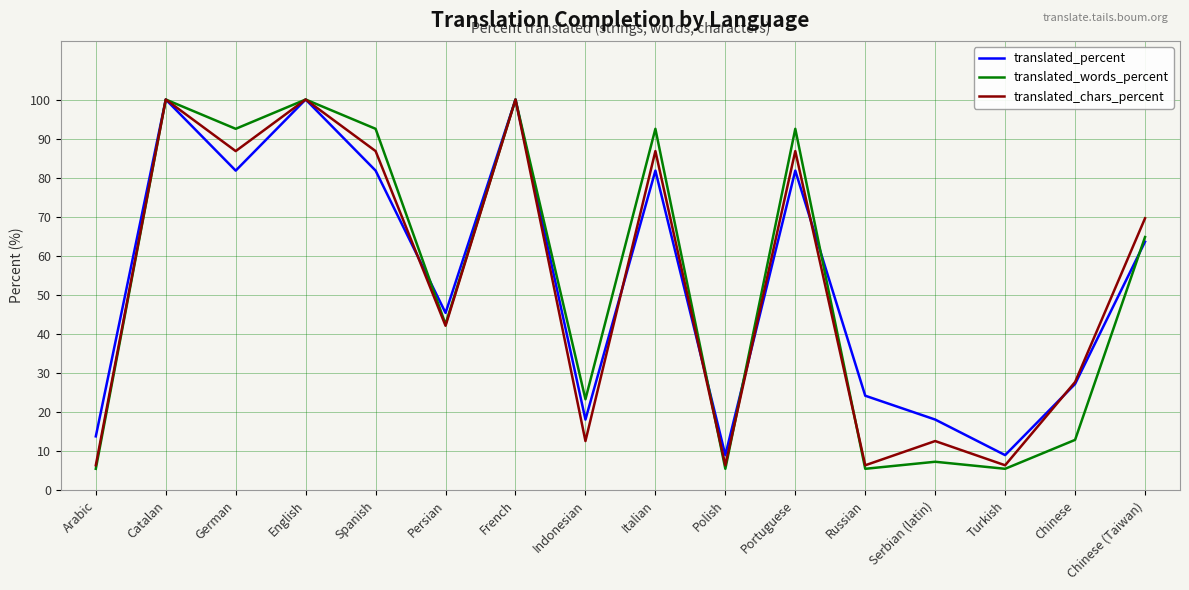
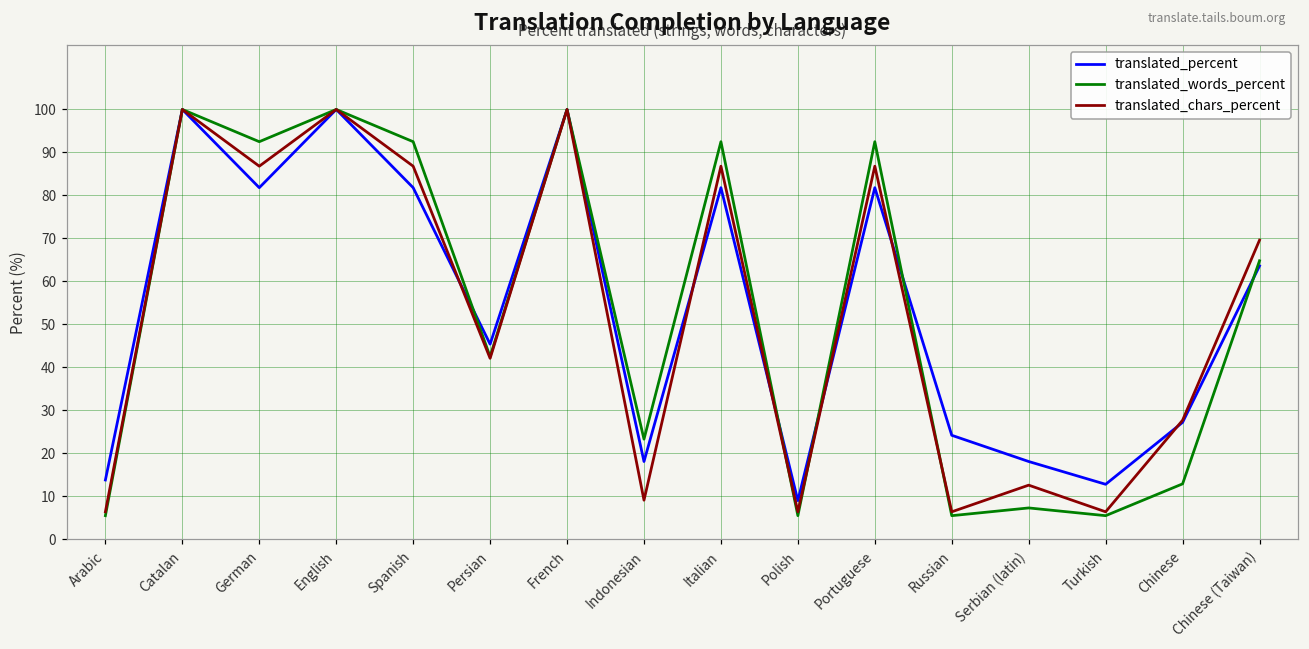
  {
    "translated_percent": {
      "Arabic": 14,
      "German": 82,
      "Spanish": 82,
      "Persian": 45,
      "Indonesian": 18,
      "Italian": 82,
      "Polish": 9,
      "Portuguese": 82,
      "Russian": 24,
      "Serbian (latin)": 18,
-     "Turkish": 9,
+     "Turkish": 13,
      "Chinese (Taiwan)": 64
    },
    "translated_words_percent": {
      "Arabic": 6,
      "German": 93,
      "Spanish": 93,
      "Indonesian": 23,
      "Italian": 93,
      "Polish": 6,
      "Portuguese": 93,
      "Russian": 6,
      "Serbian (latin)": 7,
      "Turkish": 6,
      "Chinese": 13,
      "Chinese (Taiwan)": 65
    },
    "translated_chars_percent": {
      "Arabic": 6,
      "German": 87,
      "Spanish": 87,
-     "Indonesian": 13,
+     "Indonesian": 9,
      "Italian": 87,
      "Polish": 6,
      "Portuguese": 87,
      "Russian": 6,
      "Serbian (latin)": 13,
      "Turkish": 6,
      "Chinese (Taiwan)": 70
    }
  }
